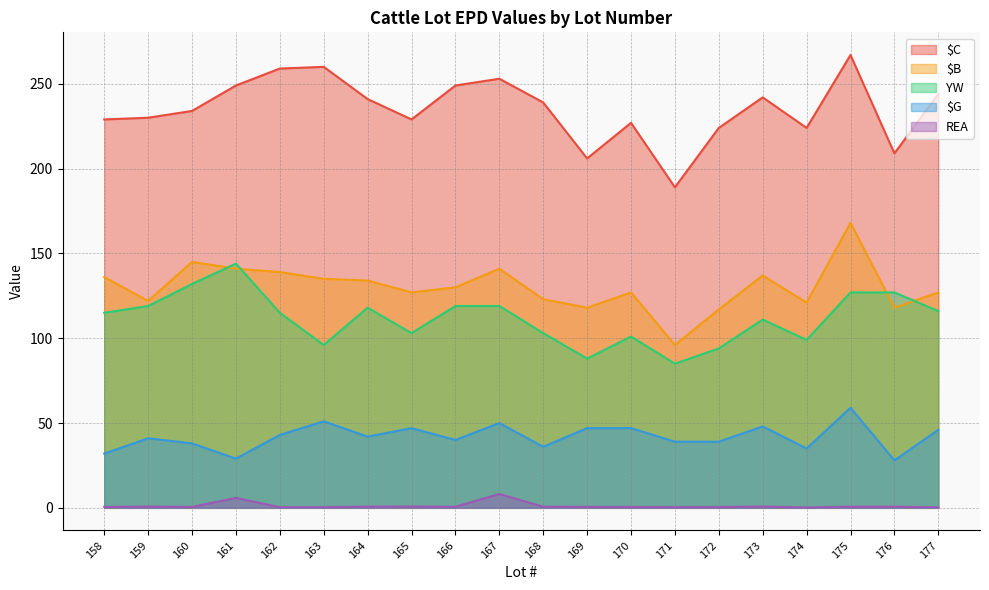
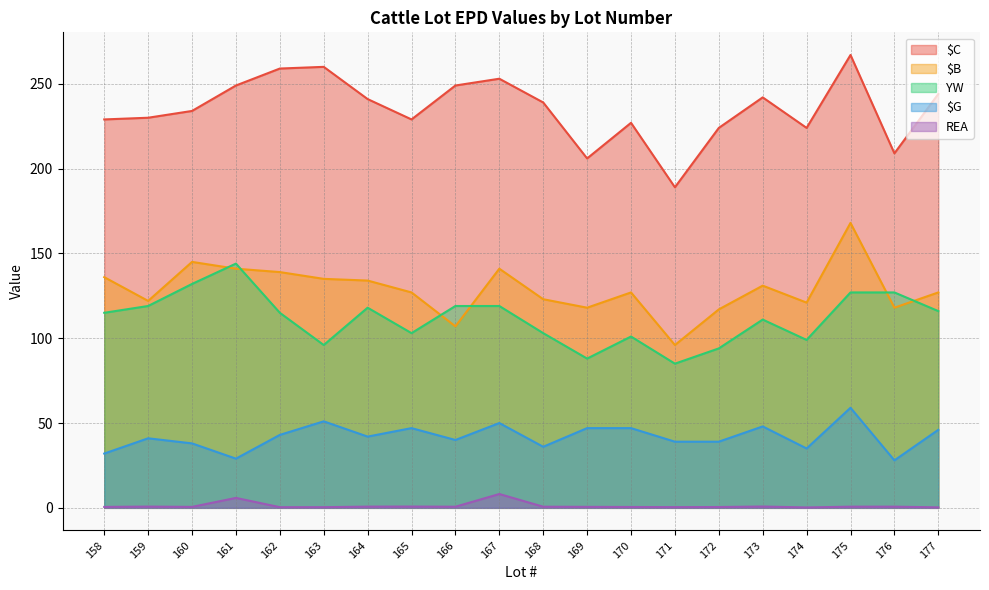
  {
    "$C": {
      "158": 229,
      "159": 230,
      "160": 234,
      "161": 249,
      "162": 259,
      "163": 260,
      "164": 241,
      "165": 229,
      "166": 249,
      "167": 253,
      "168": 239,
      "169": 206,
      "170": 227,
      "171": 189,
      "172": 224,
      "173": 242,
      "174": 224,
      "175": 267,
      "176": 209
    },
    "$B": {
      "158": 136,
      "159": 122,
      "160": 145,
      "161": 141,
      "162": 139,
      "163": 135,
      "164": 134,
      "165": 127,
-     "166": 130,
+     "166": 107,
      "167": 141,
      "168": 123,
      "169": 118,
      "170": 127,
      "171": 96,
      "172": 117,
-     "173": 137,
+     "173": 131,
      "174": 121,
      "175": 168,
      "176": 118,
      "177": 127
    },
    "YW": {
      "158": 115,
      "159": 119,
      "160": 132,
      "161": 144,
      "162": 115,
      "163": 96,
      "164": 118,
      "165": 103,
      "166": 119,
      "167": 119,
      "168": 103,
      "169": 88,
      "170": 101,
      "171": 85,
      "172": 94,
      "173": 111,
      "174": 99,
      "175": 127,
      "176": 127,
      "177": 116
    },
    "$G": {
      "158": 32,
      "159": 41,
      "160": 38,
      "161": 29,
      "162": 43,
      "163": 51,
      "164": 42,
      "165": 47,
      "166": 40,
      "167": 50,
      "168": 36,
      "169": 47,
      "170": 47,
      "171": 39,
      "172": 39,
      "173": 48,
      "174": 35,
      "175": 59,
      "176": 28,
      "177": 46
    },
    "REA": {
      "158": 1,
      "159": 1,
      "160": 1,
      "161": 6,
      "162": 0,
      "163": 0,
      "164": 1,
      "165": 1,
      "166": 1,
      "167": 8,
      "168": 1,
      "169": 1,
      "170": 1,
      "171": 0,
      "172": 0,
      "173": 1,
      "174": 0,
      "175": 1,
      "176": 1,
      "177": 0
    }
  }
